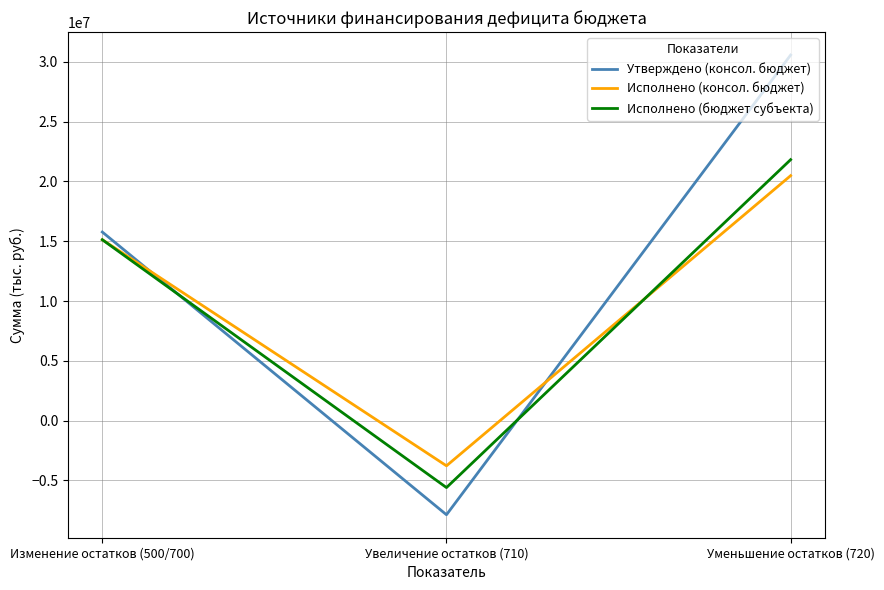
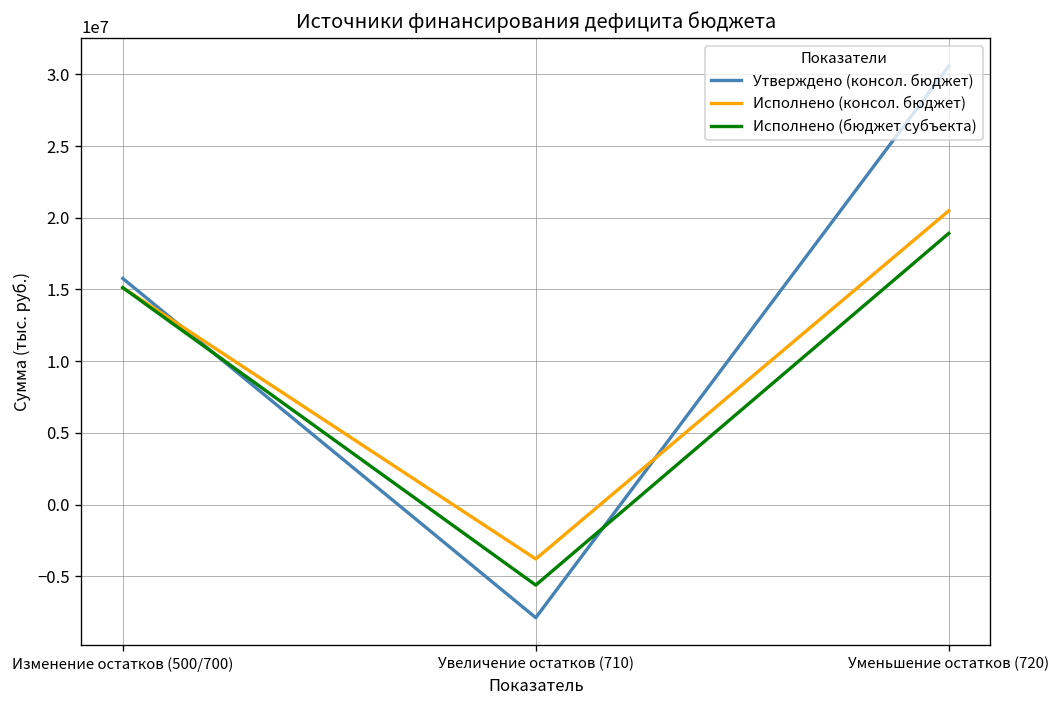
  {
    "Утверждено (консол. бюджет)": {
      "Изменение остатков (500/700)": 15800000,
      "Увеличение остатков (710)": -7900000
    },
    "Исполнено (консол. бюджет)": {
      "Увеличение остатков (710)": -3800000,
      "Уменьшение остатков (720)": 20500000
    },
    "Исполнено (бюджет субъекта)": {
      "Увеличение остатков (710)": -5600000,
-     "Уменьшение остатков (720)": 21800000
+     "Уменьшение остатков (720)": 18900000
    }
  }
